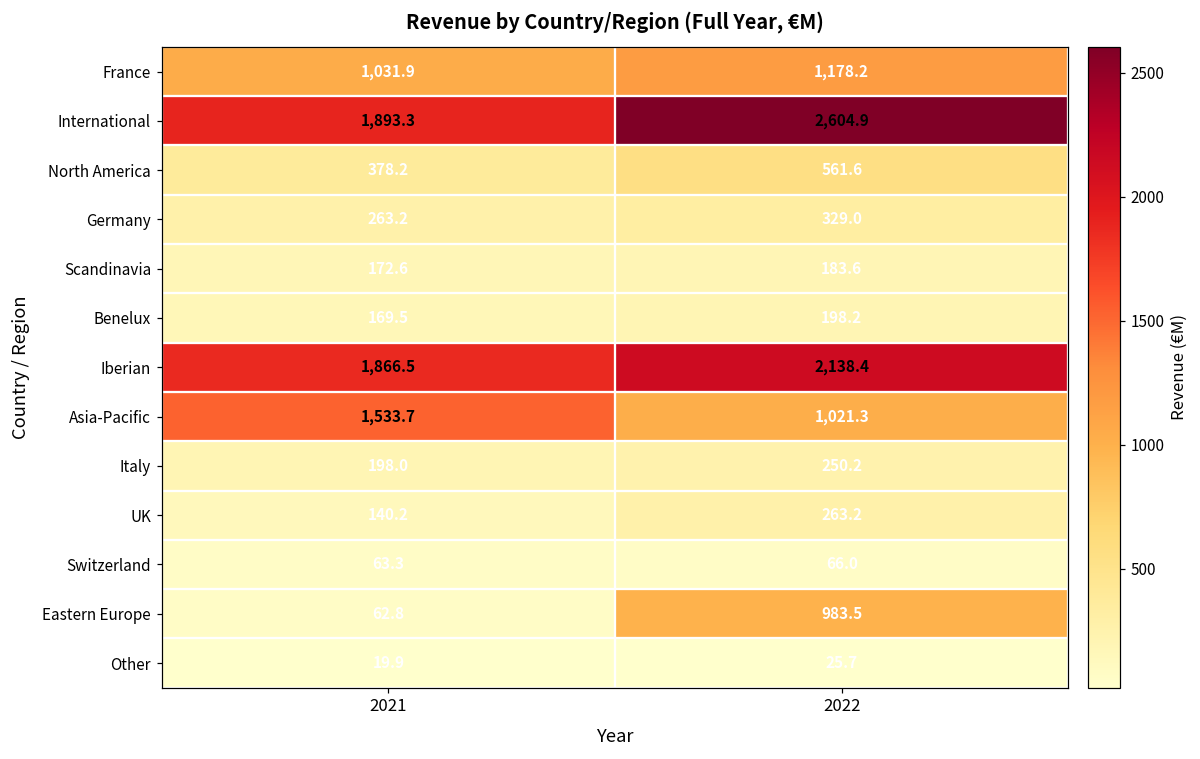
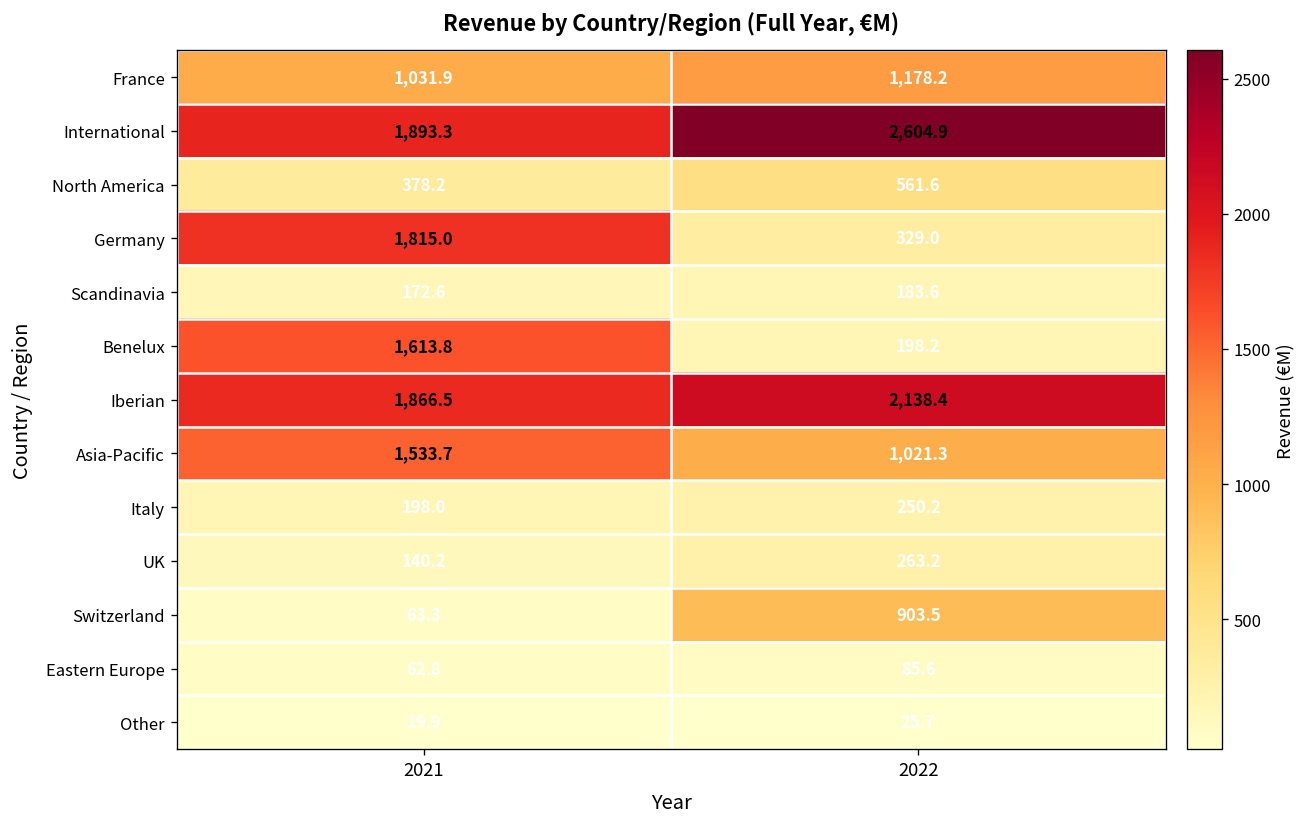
  {
    "France": {
      "2021": "1,031.9",
      "2022": "1,178.2"
    },
    "International": {
      "2021": "1,893.3",
      "2022": "2,604.9"
    },
    "North America": {
      "2021": "378.2",
      "2022": "561.6"
    },
    "Germany": {
-     "2021": "263.2",
+     "2021": "1,815.0",
      "2022": "329.0"
    },
    "Scandinavia": {
      "2021": "172.6",
      "2022": "183.6"
    },
    "Benelux": {
-     "2021": "169.5",
+     "2021": "1,613.8",
      "2022": "198.2"
    },
    "Iberian": {
      "2021": "1,866.5",
      "2022": "2,138.4"
    },
    "Asia-Pacific": {
      "2021": "1,533.7",
      "2022": "1,021.3"
    },
    "Italy": {
      "2021": "198.0",
      "2022": "250.2"
    },
    "UK": {
      "2021": "140.2",
      "2022": "263.2"
    },
    "Switzerland": {
      "2021": "63.3",
-     "2022": "66.0"
+     "2022": "903.5"
    },
    "Eastern Europe": {
      "2021": "62.8",
-     "2022": "983.5"
+     "2022": "85.6"
    },
    "Other": {
      "2021": "19.9",
      "2022": "25.7"
    }
  }
